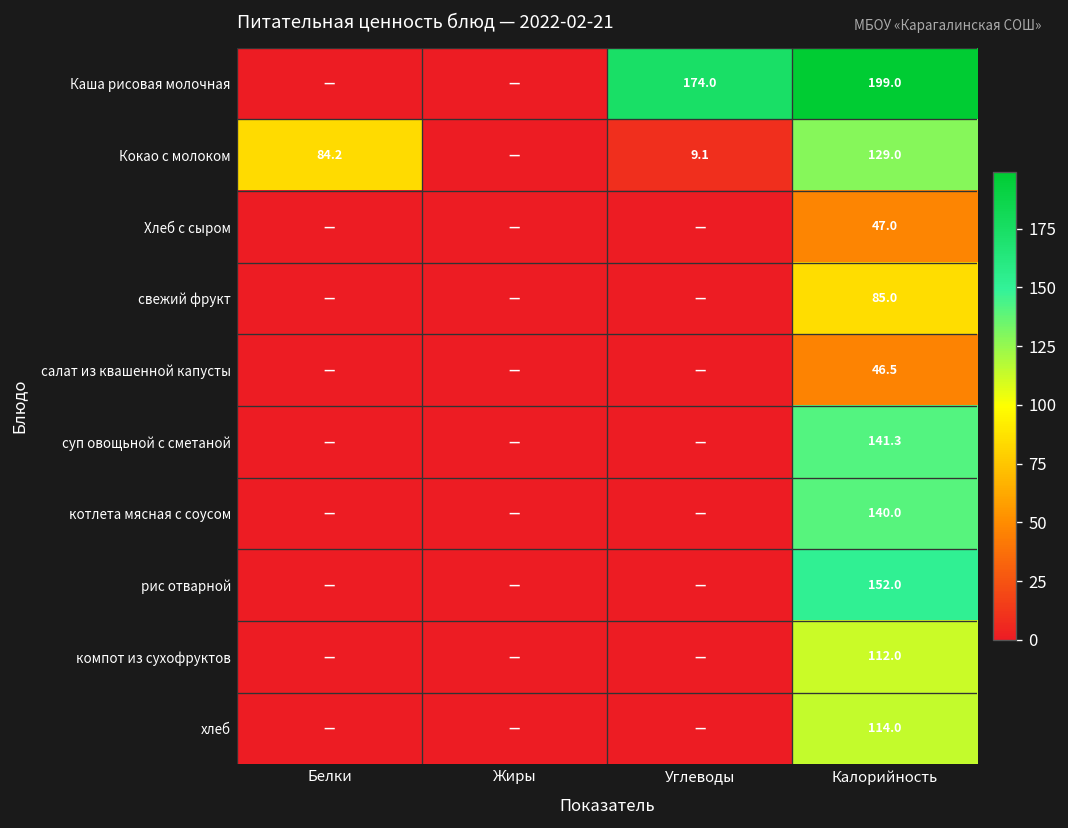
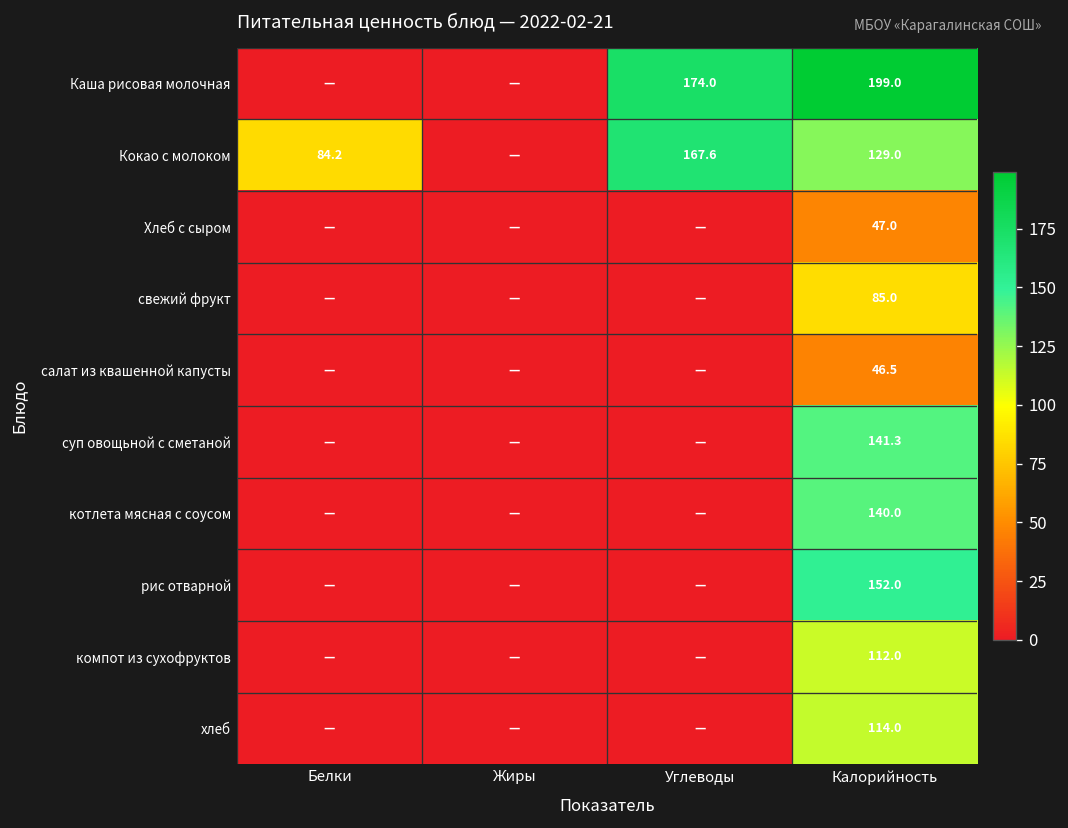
  {
    "Каша рисовая молочная": {
      "Углеводы": 174.0,
      "Калорийность": 199.0
    },
    "Кокао с молоком": {
      "Белки": 84.2,
-     "Углеводы": 9.1,
+     "Углеводы": 167.6,
      "Калорийность": 129.0
    },
    "Хлеб с сыром": {
      "Калорийность": 47.0
    },
    "свежий фрукт": {
      "Калорийность": 85.0
    },
    "салат из квашенной капусты": {
      "Калорийность": 46.5
    },
    "суп овощьной с сметаной": {
      "Калорийность": 141.3
    },
    "котлета мясная с соусом": {
      "Калорийность": 140.0
    },
    "рис отварной": {
      "Калорийность": 152.0
    },
    "компот из сухофруктов": {
      "Калорийность": 112.0
    },
    "хлеб": {
      "Калорийность": 114.0
    }
  }
